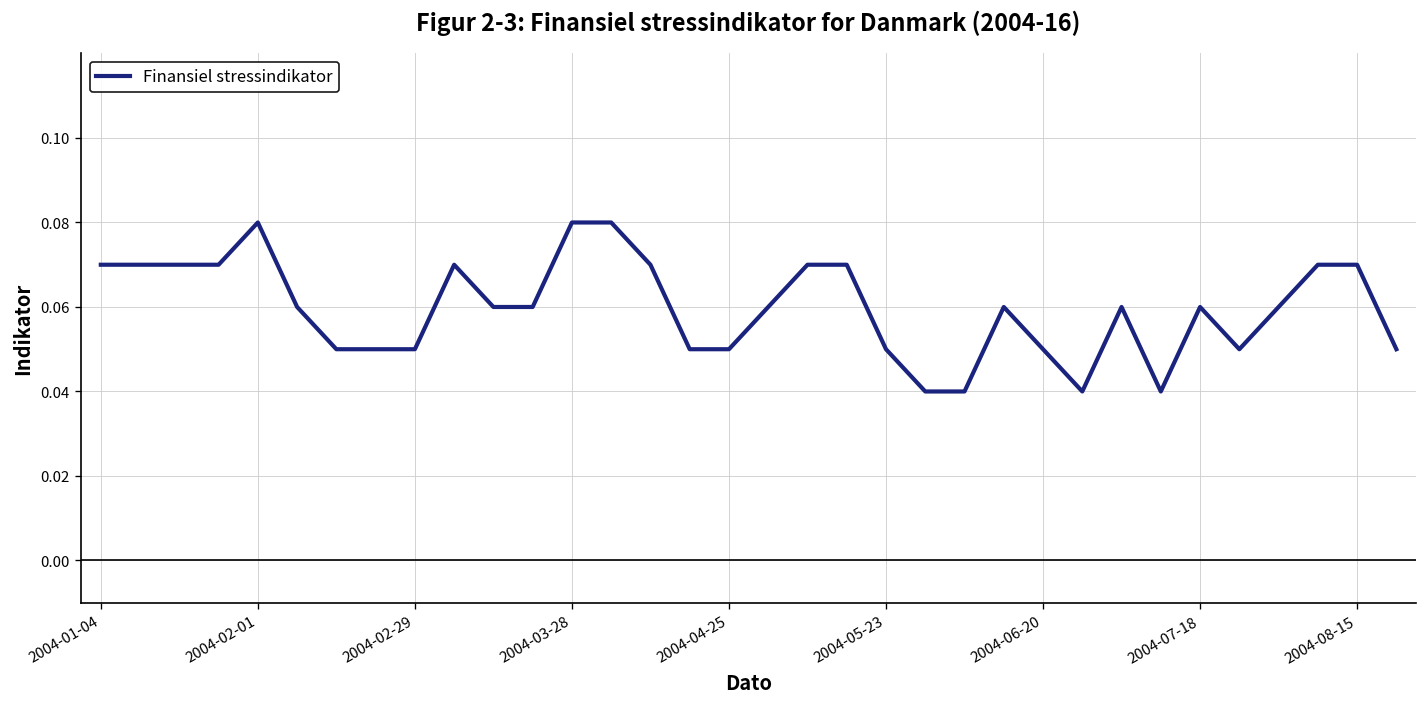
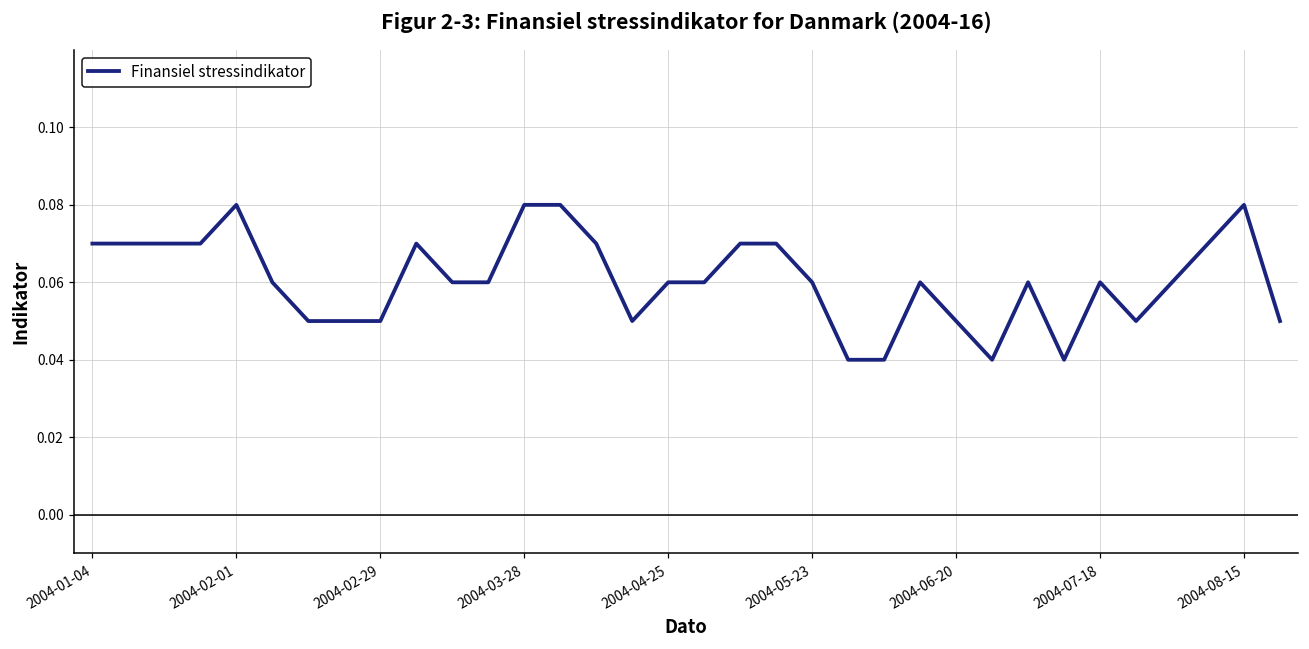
  {
    "2004-01-04": 0.07,
    "2004-02-01": 0.08,
    "2004-02-29": 0.05,
    "2004-03-28": 0.08,
-   "2004-04-25": 0.05,
-   "2004-05-23": 0.05,
+   "2004-04-25": 0.06,
+   "2004-05-23": 0.06,
    "2004-06-20": 0.05,
    "2004-07-18": 0.06,
-   "2004-08-15": 0.07
+   "2004-08-15": 0.08
  }
